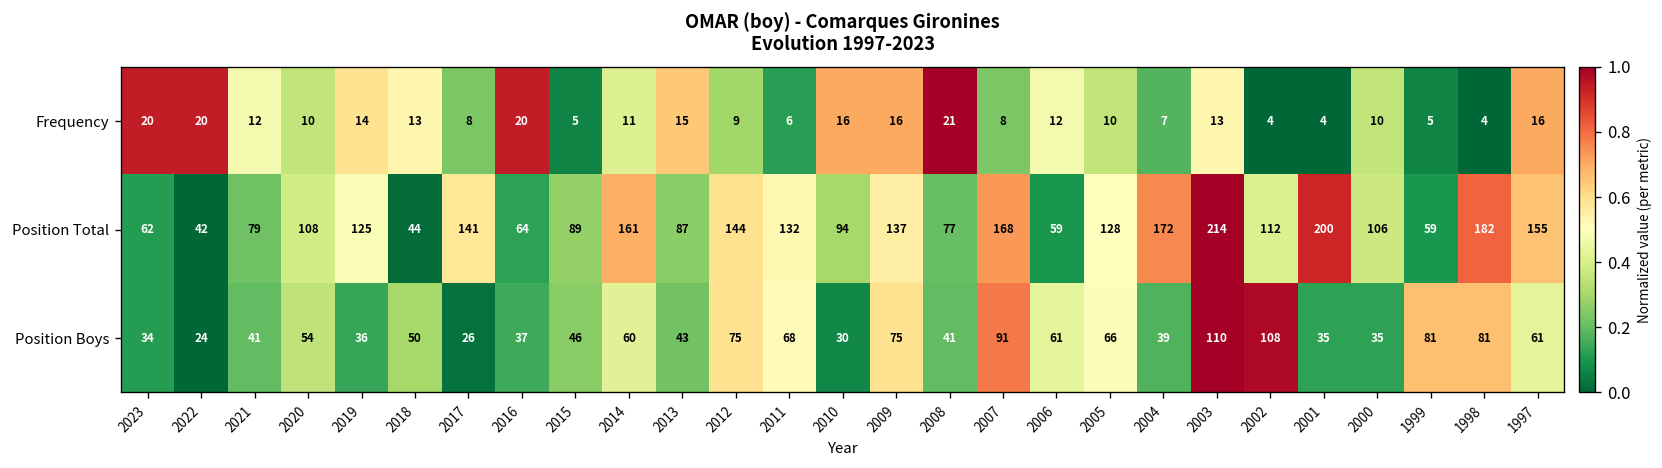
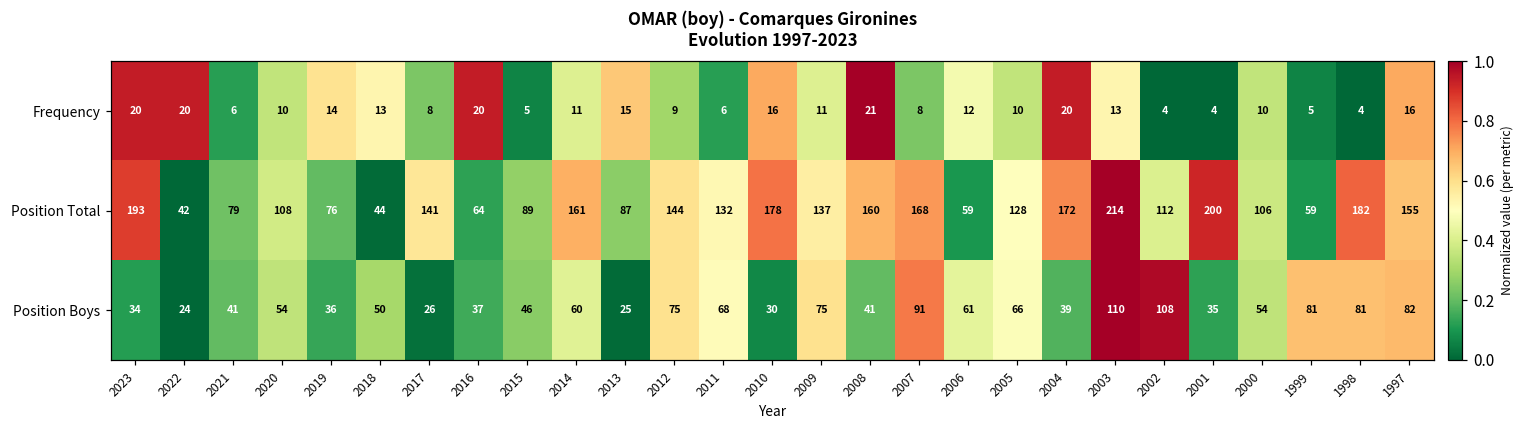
  {
    "Frequency": {
      "2023": 20,
      "2022": 20,
-     "2021": 12,
+     "2021": 6,
      "2020": 10,
      "2019": 14,
      "2018": 13,
      "2017": 8,
      "2016": 20,
      "2015": 5,
      "2014": 11,
      "2013": 15,
      "2012": 9,
      "2011": 6,
      "2010": 16,
-     "2009": 16,
+     "2009": 11,
      "2008": 21,
      "2007": 8,
      "2006": 12,
      "2005": 10,
-     "2004": 7,
+     "2004": 20,
      "2003": 13,
      "2002": 4,
      "2001": 4,
      "2000": 10,
      "1999": 5,
      "1998": 4,
      "1997": 16
    },
    "Position Total": {
-     "2023": 62,
+     "2023": 193,
      "2022": 42,
      "2021": 79,
      "2020": 108,
-     "2019": 125,
+     "2019": 76,
      "2018": 44,
      "2017": 141,
      "2016": 64,
      "2015": 89,
      "2014": 161,
      "2013": 87,
      "2012": 144,
      "2011": 132,
-     "2010": 94,
+     "2010": 178,
      "2009": 137,
-     "2008": 77,
+     "2008": 160,
      "2007": 168,
      "2006": 59,
      "2005": 128,
      "2004": 172,
      "2003": 214,
      "2002": 112,
      "2001": 200,
      "2000": 106,
      "1999": 59,
      "1998": 182,
      "1997": 155
    },
    "Position Boys": {
      "2023": 34,
      "2022": 24,
      "2021": 41,
      "2020": 54,
      "2019": 36,
      "2018": 50,
      "2017": 26,
      "2016": 37,
      "2015": 46,
      "2014": 60,
-     "2013": 43,
+     "2013": 25,
      "2012": 75,
      "2011": 68,
      "2010": 30,
      "2009": 75,
      "2008": 41,
      "2007": 91,
      "2006": 61,
      "2005": 66,
      "2004": 39,
      "2003": 110,
      "2002": 108,
      "2001": 35,
-     "2000": 35,
+     "2000": 54,
      "1999": 81,
      "1998": 81,
-     "1997": 61
+     "1997": 82
    }
  }
